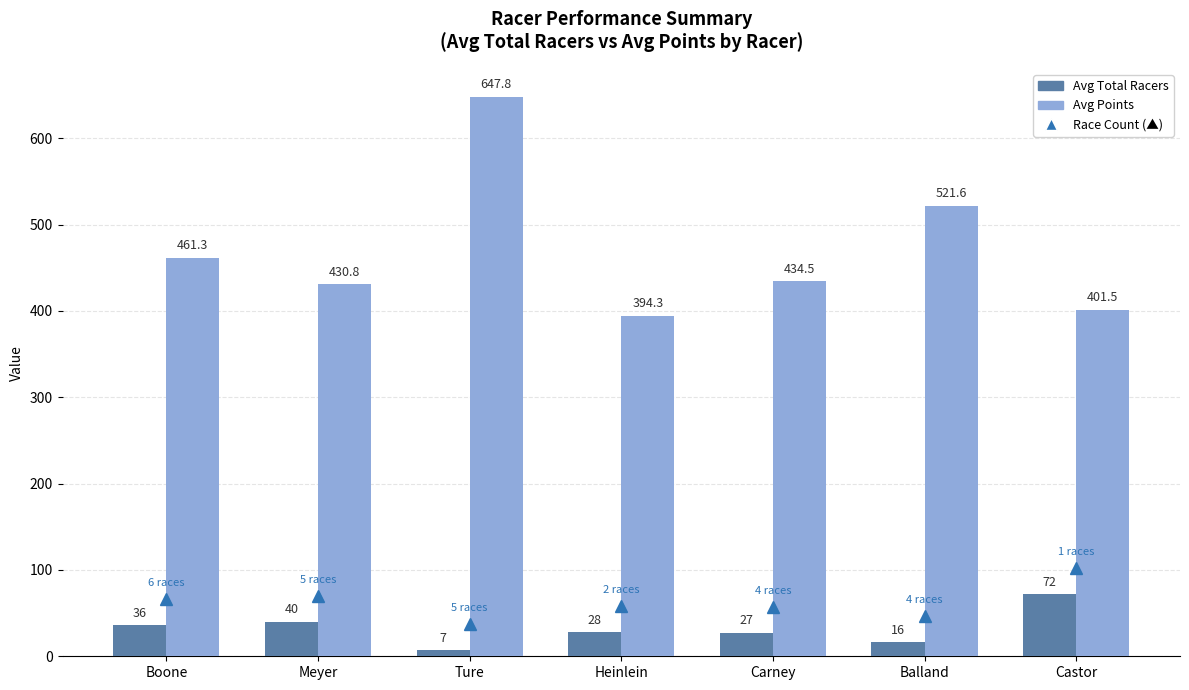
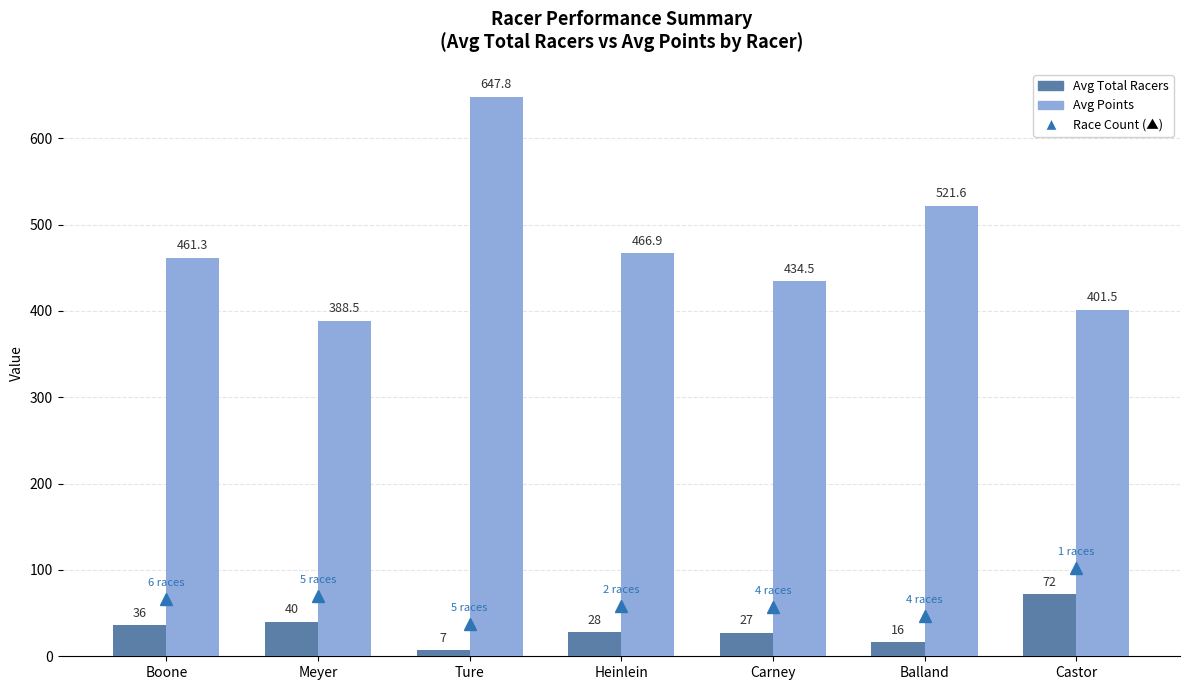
  {
    "Avg Points": {
      "Boone": 461.3,
-     "Meyer": 430.8,
+     "Meyer": 388.5,
      "Ture": 647.8,
-     "Heinlein": 394.3,
+     "Heinlein": 466.9,
      "Carney": 434.5,
      "Balland": 521.6,
      "Castor": 401.5
    }
  }
